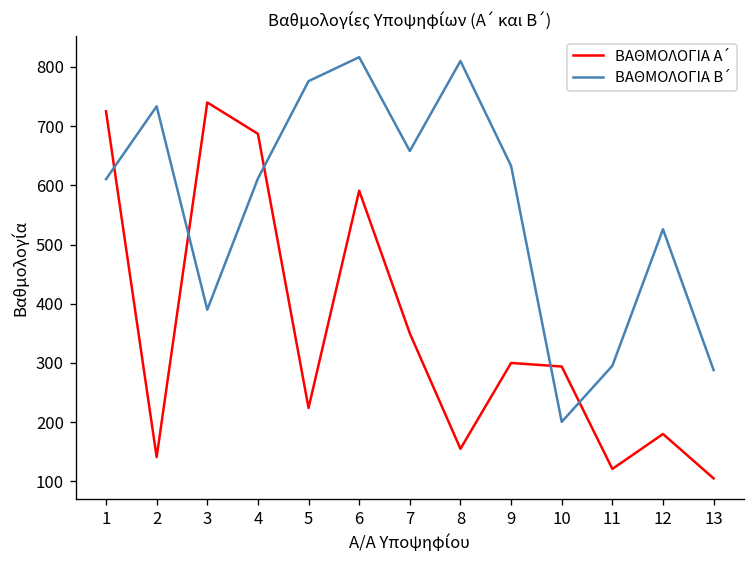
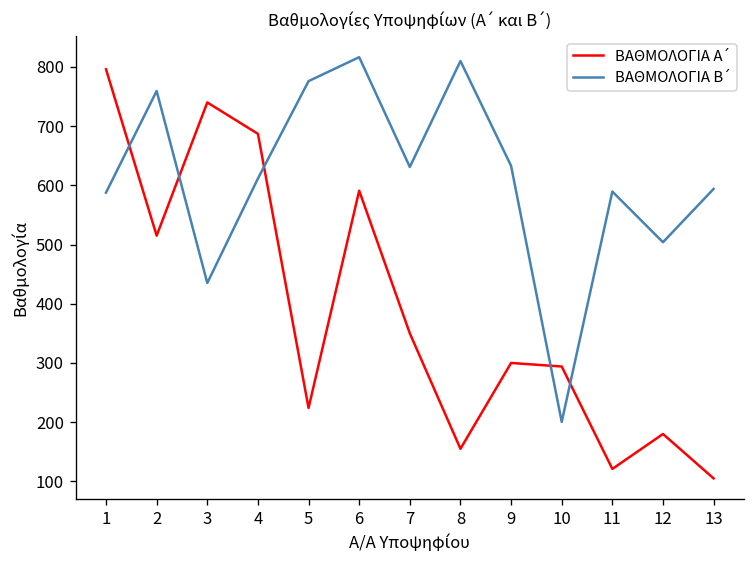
  {
    "ΒΑΘΜΟΛΟΓΙΑ Α΄": {
-     "1": 730,
-     "2": 140,
+     "1": 800,
+     "2": 520,
      "3": 740,
      "4": 690,
      "5": 220,
      "6": 590,
      "7": 350,
      "8": 160,
      "9": 300,
      "10": 290,
      "11": 120,
      "12": 180,
      "13": 110
    },
    "ΒΑΘΜΟΛΟΓΙΑ Β΄": {
-     "1": 610,
-     "2": 730,
-     "3": 390,
+     "1": 590,
+     "2": 760,
+     "3": 440,
      "4": 610,
      "5": 780,
      "6": 820,
-     "7": 660,
+     "7": 630,
      "8": 810,
      "9": 630,
      "10": 200,
-     "11": 300,
-     "12": 530,
-     "13": 290
+     "11": 590,
+     "12": 500,
+     "13": 590
    }
  }
